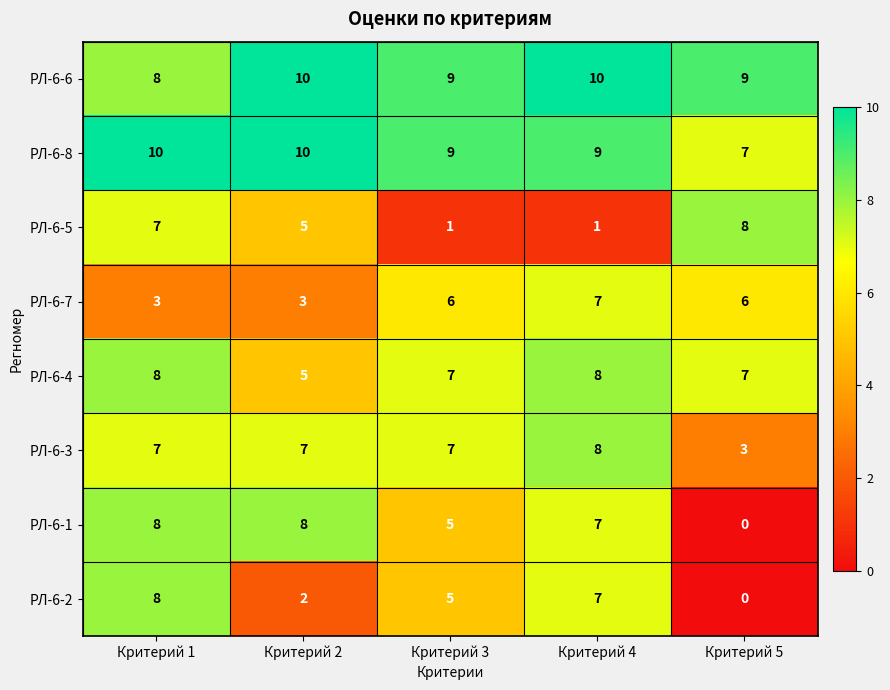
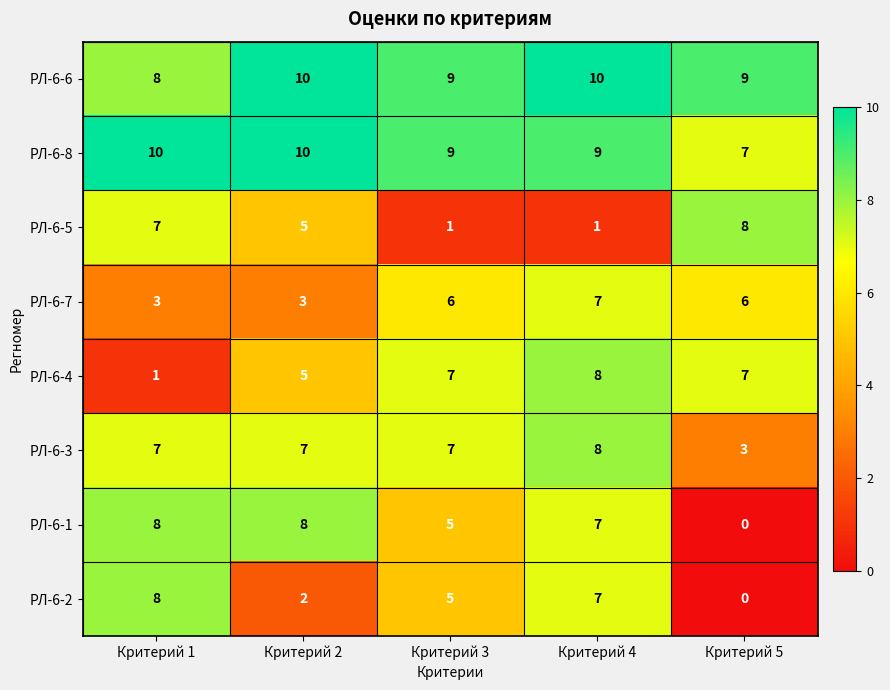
  {
    "РЛ-6-6": {
      "Критерий 1": 8,
      "Критерий 2": 10,
      "Критерий 3": 9,
      "Критерий 4": 10,
      "Критерий 5": 9
    },
    "РЛ-6-8": {
      "Критерий 1": 10,
      "Критерий 2": 10,
      "Критерий 3": 9,
      "Критерий 4": 9,
      "Критерий 5": 7
    },
    "РЛ-6-5": {
      "Критерий 1": 7,
      "Критерий 2": 5,
      "Критерий 3": 1,
      "Критерий 4": 1,
      "Критерий 5": 8
    },
    "РЛ-6-7": {
      "Критерий 1": 3,
      "Критерий 2": 3,
      "Критерий 3": 6,
      "Критерий 4": 7,
      "Критерий 5": 6
    },
    "РЛ-6-4": {
-     "Критерий 1": 8,
+     "Критерий 1": 1,
      "Критерий 2": 5,
      "Критерий 3": 7,
      "Критерий 4": 8,
      "Критерий 5": 7
    },
    "РЛ-6-3": {
      "Критерий 1": 7,
      "Критерий 2": 7,
      "Критерий 3": 7,
      "Критерий 4": 8,
      "Критерий 5": 3
    },
    "РЛ-6-1": {
      "Критерий 1": 8,
      "Критерий 2": 8,
      "Критерий 3": 5,
      "Критерий 4": 7,
      "Критерий 5": 0
    },
    "РЛ-6-2": {
      "Критерий 1": 8,
      "Критерий 2": 2,
      "Критерий 3": 5,
      "Критерий 4": 7,
      "Критерий 5": 0
    }
  }
